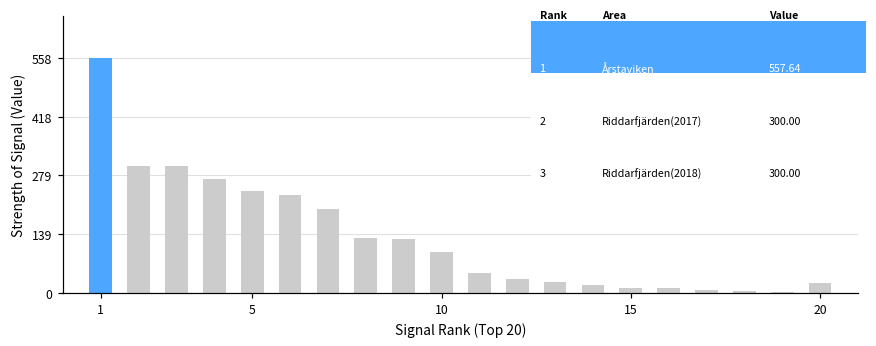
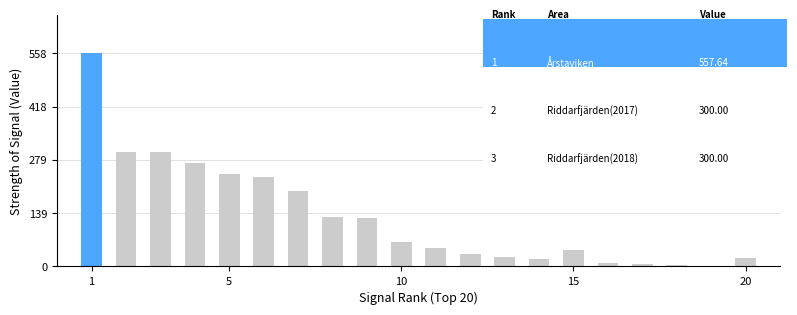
  {
    "1": 560,
    "5": 240,
-   "10": 100,
-   "15": 10,
+   "10": 60,
+   "15": 40,
    "20": 20
  }
